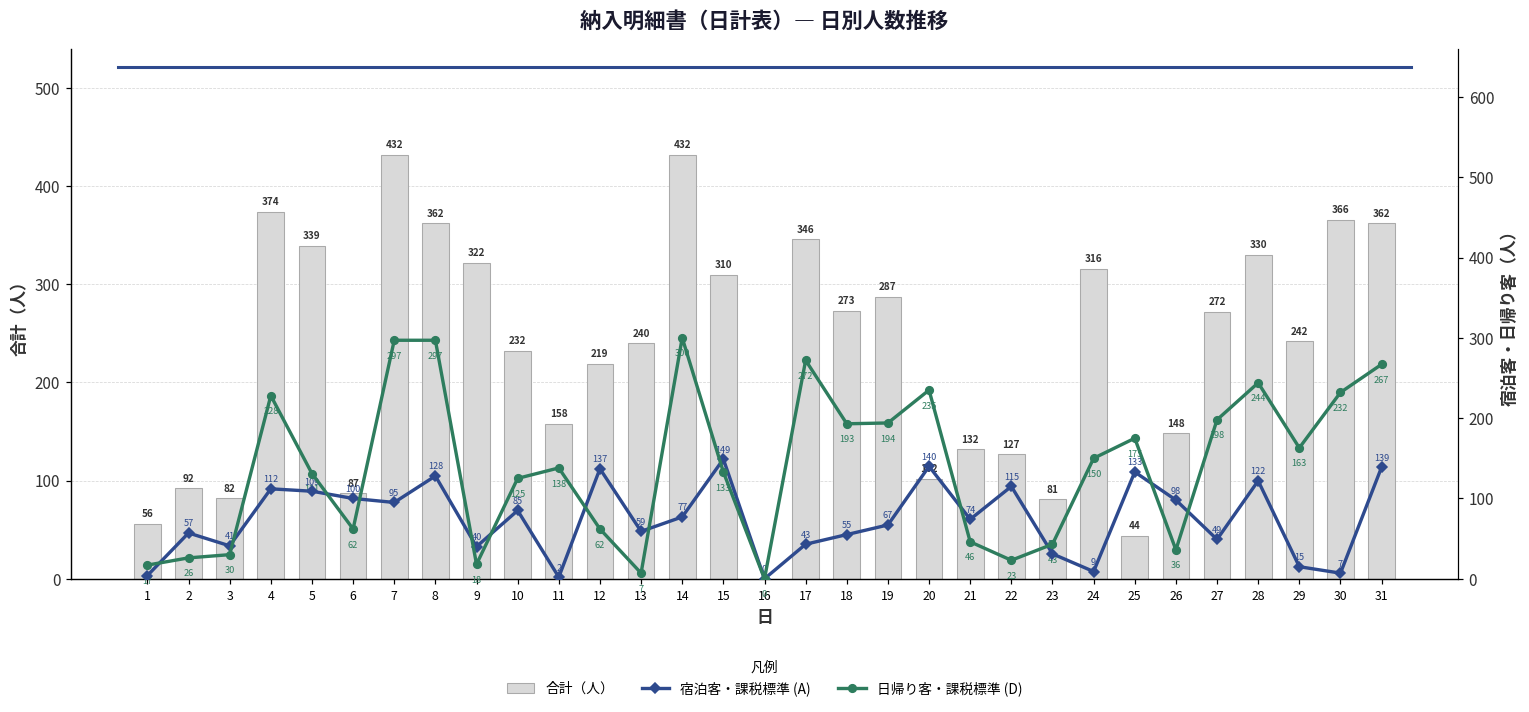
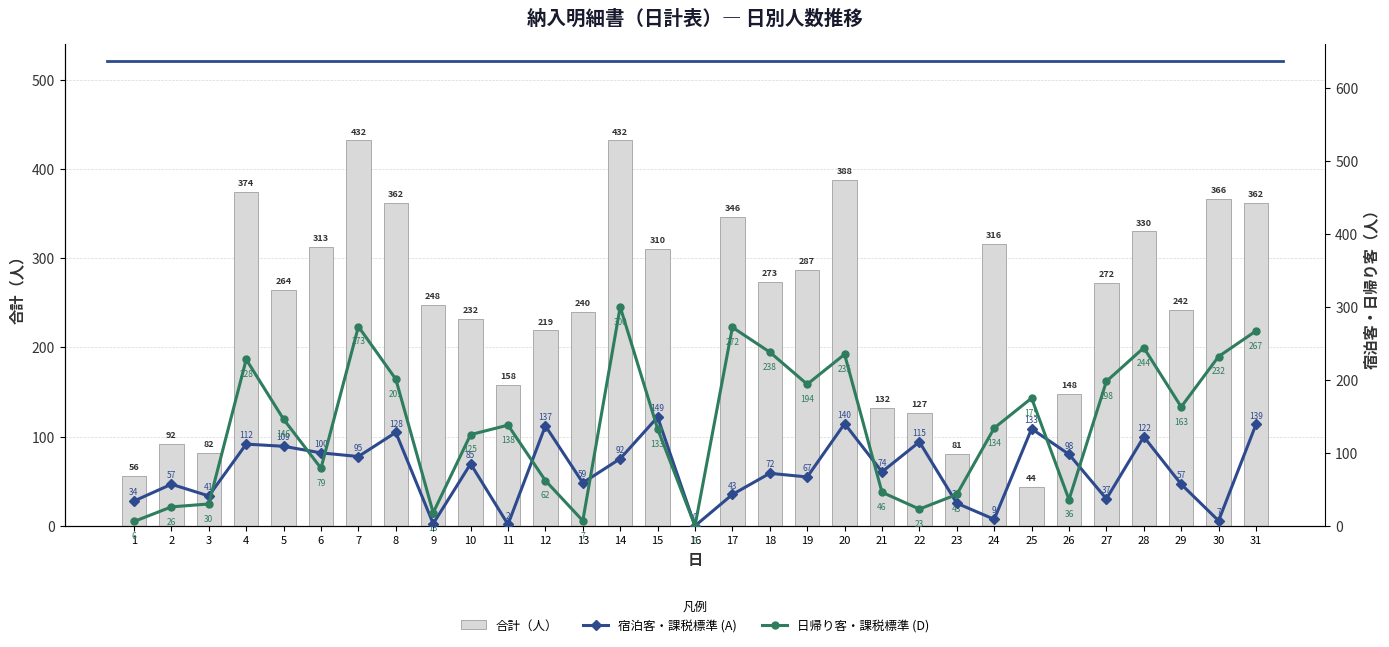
  {
    "合計（人）": {
      "1": 56,
      "2": 92,
      "3": 82,
      "4": 374,
-     "5": 339,
-     "6": 87,
+     "5": 264,
+     "6": 313,
      "7": 432,
      "8": 362,
-     "9": 322,
+     "9": 248,
      "10": 232,
      "11": 158,
      "12": 219,
      "13": 240,
      "14": 432,
      "15": 310,
      "16": 0,
      "17": 346,
      "18": 273,
      "19": 287,
-     "20": 102,
+     "20": 388,
      "21": 132,
      "22": 127,
      "23": 81,
      "24": 316,
      "25": 44,
      "26": 148,
      "27": 272,
      "28": 330,
      "29": 242,
      "30": 366,
      "31": 362
    },
    "宿泊客・課税標準 (A)": {
-     "1": 4,
+     "1": 34,
      "2": 57,
      "3": 41,
      "4": 112,
      "6": 100,
      "7": 95,
      "8": 128,
-     "9": 40,
+     "9": 3,
      "11": 2,
      "12": 137,
      "13": 59,
-     "14": 77,
+     "14": 92,
      "15": 149,
      "17": 43,
-     "18": 55,
+     "18": 72,
      "19": 67,
      "20": 140,
      "21": 74,
      "22": 115,
      "24": 9,
      "26": 98,
-     "27": 49,
+     "27": 37,
      "28": 122,
-     "29": 15,
+     "29": 57,
      "30": 7,
      "31": 139
    },
    "日帰り客・課税標準 (D)": {
-     "1": 17,
+     "1": 6,
      "2": 26,
      "3": 30,
      "4": 228,
-     "5": 131,
-     "6": 62,
-     "7": 297,
-     "8": 297,
+     "5": 146,
+     "6": 79,
+     "7": 273,
+     "8": 201,
      "11": 138,
      "12": 62,
      "13": 7,
      "14": 300,
      "15": 133,
      "17": 272,
-     "18": 193,
+     "18": 238,
      "19": 194,
      "20": 235,
      "21": 46,
      "22": 23,
-     "24": 150,
+     "24": 134,
      "26": 36,
      "27": 198,
      "28": 244,
      "29": 163,
      "30": 232,
      "31": 267
    }
  }
